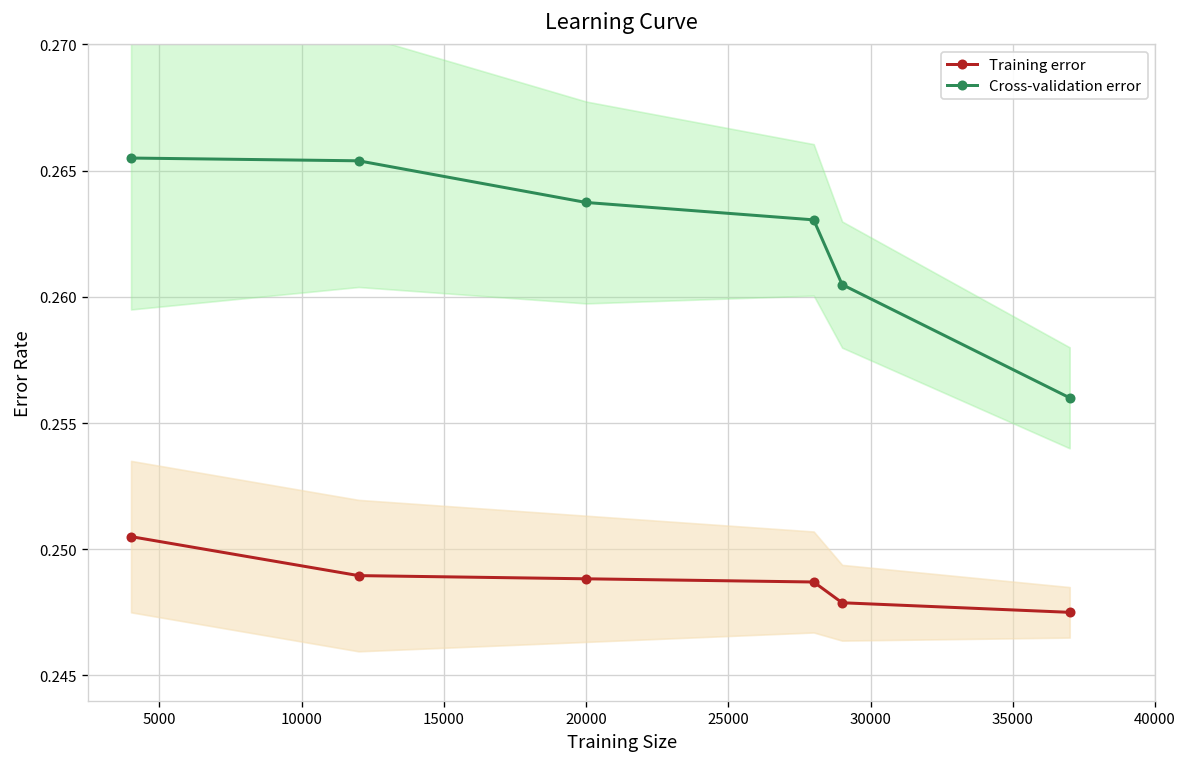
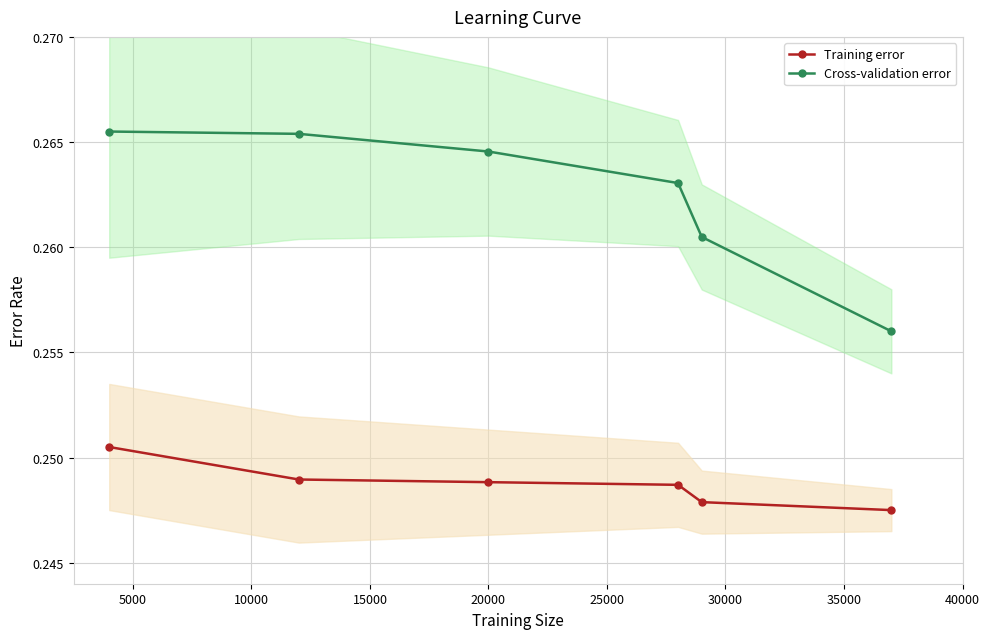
  {
    "Training error": {
      "20000": 0.2488
    },
    "Cross-validation error": {
-     "20000": 0.2637
+     "20000": 0.2645
    }
  }
